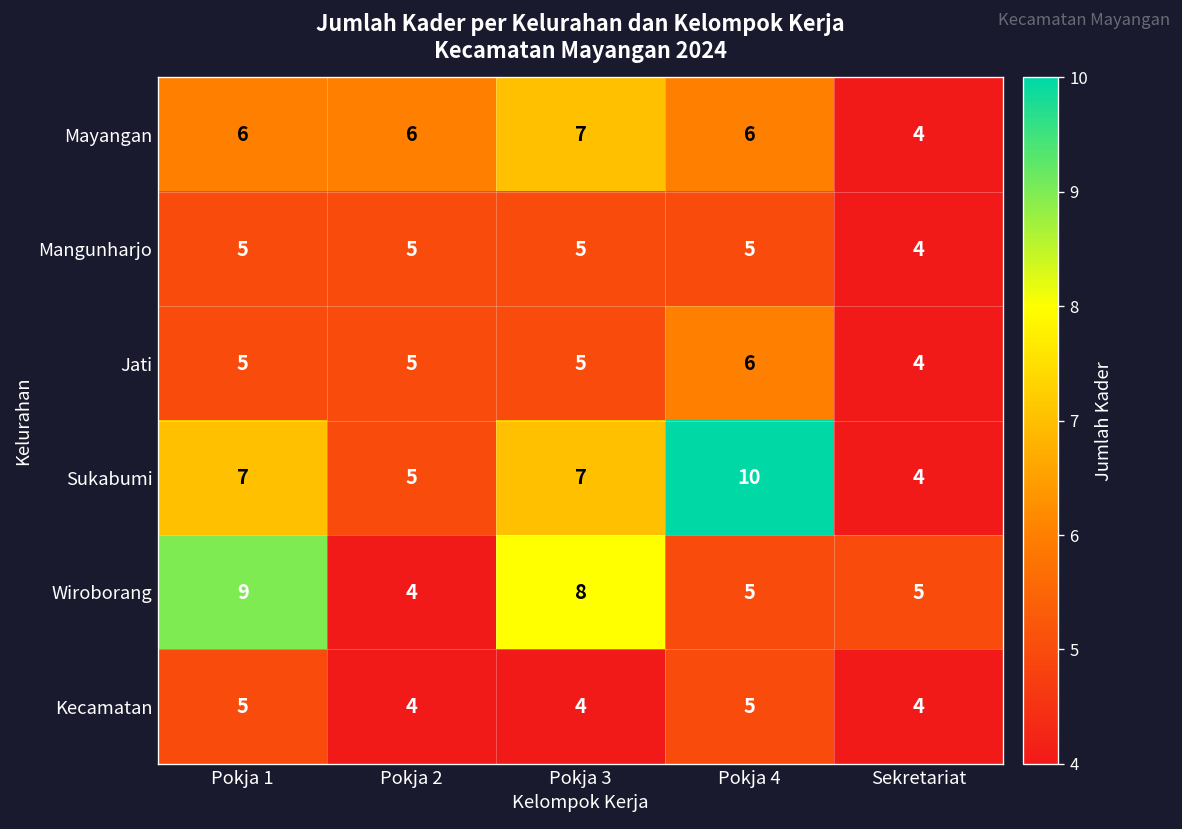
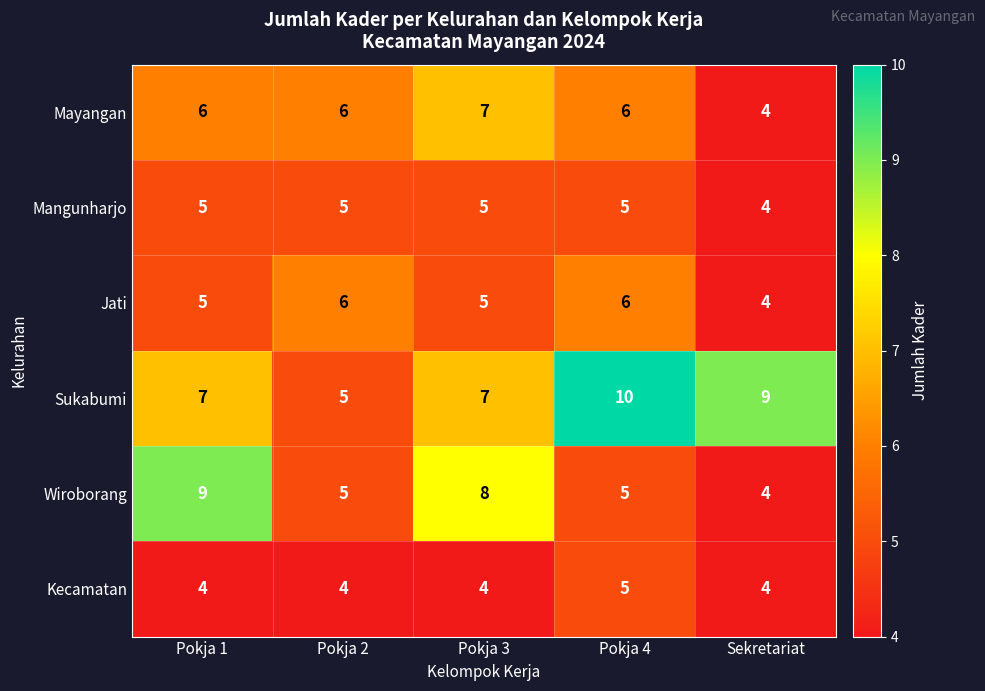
  {
    "Mayangan": {
      "Pokja 1": 6,
      "Pokja 2": 6,
      "Pokja 3": 7,
      "Pokja 4": 6,
      "Sekretariat": 4
    },
    "Mangunharjo": {
      "Pokja 1": 5,
      "Pokja 2": 5,
      "Pokja 3": 5,
      "Pokja 4": 5,
      "Sekretariat": 4
    },
    "Jati": {
      "Pokja 1": 5,
-     "Pokja 2": 5,
+     "Pokja 2": 6,
      "Pokja 3": 5,
      "Pokja 4": 6,
      "Sekretariat": 4
    },
    "Sukabumi": {
      "Pokja 1": 7,
      "Pokja 2": 5,
      "Pokja 3": 7,
      "Pokja 4": 10,
-     "Sekretariat": 4
+     "Sekretariat": 9
    },
    "Wiroborang": {
      "Pokja 1": 9,
-     "Pokja 2": 4,
+     "Pokja 2": 5,
      "Pokja 3": 8,
      "Pokja 4": 5,
-     "Sekretariat": 5
+     "Sekretariat": 4
    },
    "Kecamatan": {
-     "Pokja 1": 5,
+     "Pokja 1": 4,
      "Pokja 2": 4,
      "Pokja 3": 4,
      "Pokja 4": 5,
      "Sekretariat": 4
    }
  }
